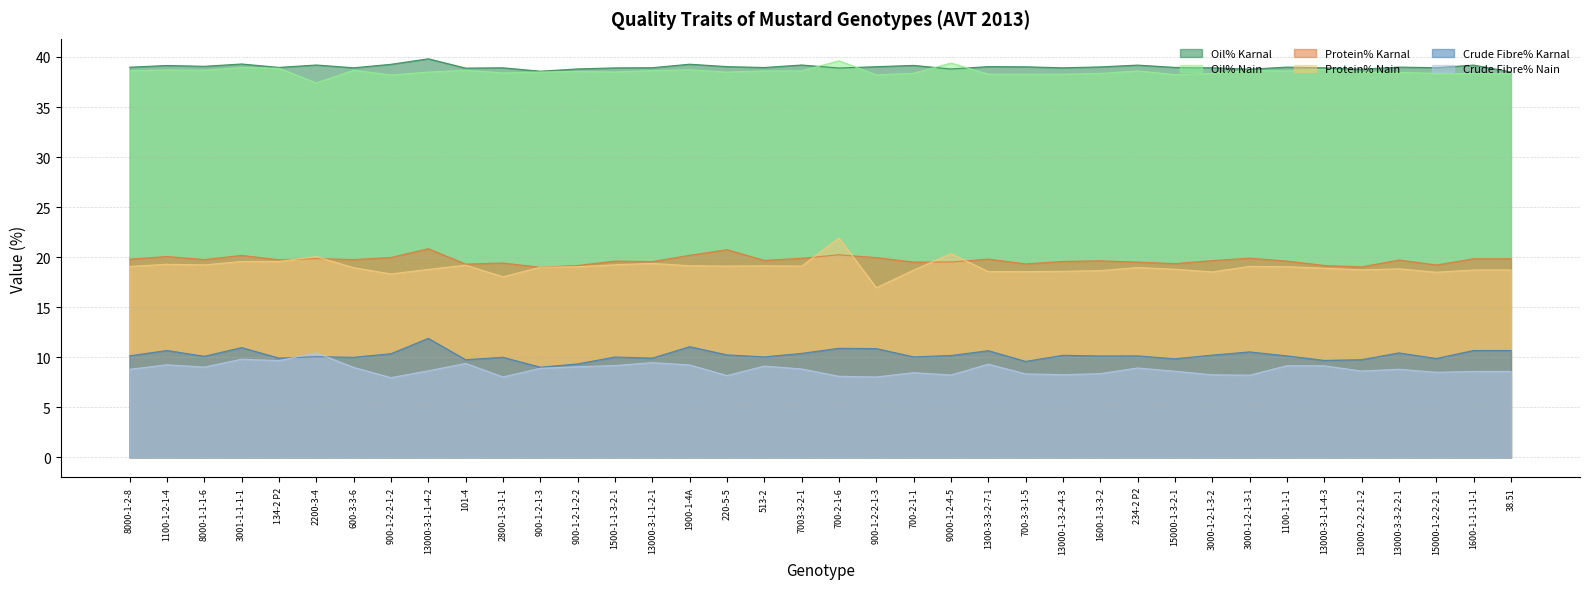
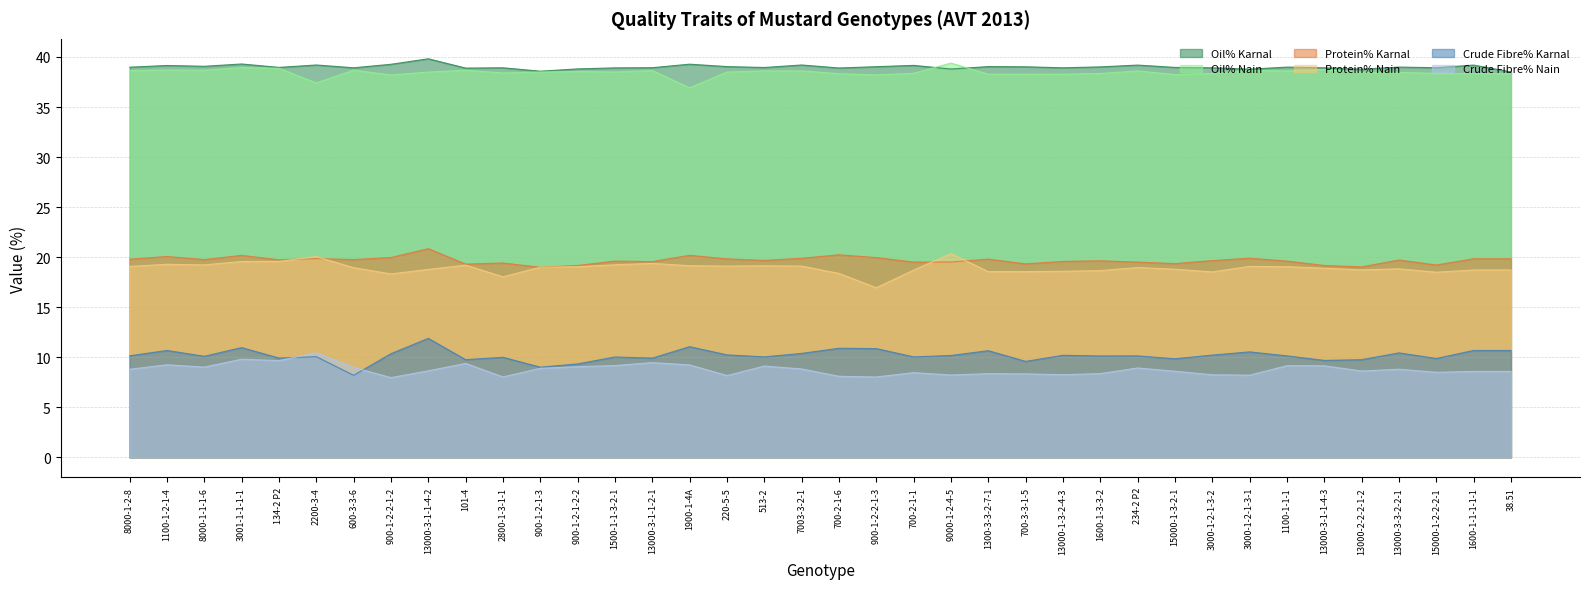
  {
    "Oil% Karnal": {
      "8000-1-2-8": 39.0,
      "1100-1-2-1-4": 39.2,
      "8000-1-1-1-6": 39.1,
      "3001-1-1-1-1": 39.3,
      "2200-3-4": 39.2,
      "900-1-2-2-1-2": 39.3,
      "13000-3-1-1-4-2": 39.8,
      "2800-1-3-1-1": 38.9,
      "900-1-2-1-2-2": 38.8,
      "1500-1-1-3-2-1": 38.9,
      "13000-3-1-1-2-1": 38.9,
      "1900-1-4A": 39.3,
      "220-5-5": 39.0,
      "513-2": 39.0,
      "7003-3-2-1": 39.2,
      "700-2-1-6": 38.9,
      "900-1-2-2-1-3": 39.0,
      "700-2-1-1": 39.2,
      "9000-1-2-4-5": 38.8,
      "1300-3-3-2-7-1": 39.0,
      "700-3-3-1-5": 39.0,
      "13000-1-3-2-4-3": 38.9,
      "1600-1-3-3-2": 39.0,
      "234-2 P2": 39.2,
      "15000-1-3-2-1": 39.0,
      "3000-1-2-1-3-2": 38.9,
      "1100-1-1-1": 39.0,
      "13000-2-2-2-1-2": 38.8,
      "13000-3-3-2-2-1": 39.0,
      "15000-1-2-2-2-1": 38.9,
      "1600-1-1-1-1-1": 39.2
    },
    "Oil% Nain": {
      "8000-1-2-8": 38.6,
      "1100-1-2-1-4": 38.7,
      "8000-1-1-1-6": 38.7,
      "3001-1-1-1-1": 38.9,
      "2200-3-4": 37.4,
      "900-1-2-2-1-2": 38.2,
      "13000-3-1-1-4-2": 38.5,
      "2800-1-3-1-1": 38.4,
      "900-1-2-1-2-2": 38.6,
      "1500-1-1-3-2-1": 38.5,
      "13000-3-1-1-2-1": 38.6,
-     "1900-1-4A": 38.7,
+     "1900-1-4A": 36.9,
      "220-5-5": 38.5,
      "513-2": 38.6,
      "7003-3-2-1": 38.6,
-     "700-2-1-6": 39.6,
+     "700-2-1-6": 38.3,
      "900-1-2-2-1-3": 38.2,
      "700-2-1-1": 38.4,
      "9000-1-2-4-5": 39.4,
      "1300-3-3-2-7-1": 38.3,
      "700-3-3-1-5": 38.3,
      "13000-1-3-2-4-3": 38.3,
      "1600-1-3-3-2": 38.4,
      "234-2 P2": 38.6,
      "15000-1-3-2-1": 38.2,
      "3000-1-2-1-3-2": 38.4,
      "1100-1-1-1": 38.6,
      "13000-2-2-2-1-2": 38.5,
      "13000-3-3-2-2-1": 38.5,
      "15000-1-2-2-2-1": 38.4,
      "1600-1-1-1-1-1": 38.3
    },
    "Protein% Karnal": {
      "8000-1-2-8": 19.8,
      "1100-1-2-1-4": 20.1,
      "8000-1-1-1-6": 19.8,
      "3001-1-1-1-1": 20.2,
      "600-3-3-6": 19.8,
      "900-1-2-2-1-2": 20.0,
      "13000-3-1-1-4-2": 20.9,
      "2800-1-3-1-1": 19.4,
      "1500-1-1-3-2-1": 19.6,
      "1900-1-4A": 20.2,
-     "220-5-5": 20.8,
+     "220-5-5": 19.8,
      "513-2": 19.7,
      "7003-3-2-1": 19.9,
      "700-2-1-6": 20.2,
      "900-1-2-2-1-3": 20.0,
      "700-2-1-1": 19.5,
      "9000-1-2-4-5": 19.5,
      "1300-3-3-2-7-1": 19.8,
      "700-3-3-1-5": 19.3,
      "13000-1-3-2-4-3": 19.6,
      "1600-1-3-3-2": 19.6,
      "234-2 P2": 19.5,
      "15000-1-3-2-1": 19.4,
      "3000-1-2-1-3-2": 19.7,
      "3000-1-2-1-3-1": 19.9,
      "1100-1-1-1": 19.6,
      "13000-3-1-1-4-3": 19.2,
      "13000-2-2-2-1-2": 19.0,
      "13000-3-3-2-2-1": 19.7,
      "15000-1-2-2-2-1": 19.2,
      "1600-1-1-1-1-1": 19.8,
      "38.51": 19.8
    },
    "Protein% Nain": {
      "8000-1-2-8": 19.1,
      "1100-1-2-1-4": 19.3,
      "8000-1-1-1-6": 19.2,
      "3001-1-1-1-1": 19.6,
      "600-3-3-6": 19.0,
      "900-1-2-2-1-2": 18.3,
      "13000-3-1-1-4-2": 18.8,
      "2800-1-3-1-1": 18.0,
      "1500-1-1-3-2-1": 19.2,
      "1900-1-4A": 19.2,
      "220-5-5": 19.1,
      "513-2": 19.1,
      "7003-3-2-1": 19.1,
-     "700-2-1-6": 21.9,
+     "700-2-1-6": 18.4,
      "900-1-2-2-1-3": 17.0,
      "700-2-1-1": 18.7,
      "9000-1-2-4-5": 20.4,
      "1300-3-3-2-7-1": 18.6,
      "700-3-3-1-5": 18.6,
      "13000-1-3-2-4-3": 18.6,
      "1600-1-3-3-2": 18.7,
      "234-2 P2": 19.0,
      "15000-1-3-2-1": 18.8,
      "3000-1-2-1-3-2": 18.5,
      "3000-1-2-1-3-1": 19.1,
      "1100-1-1-1": 19.1,
      "13000-3-1-1-4-3": 18.9,
      "13000-2-2-2-1-2": 18.7,
      "13000-3-3-2-2-1": 18.8,
      "15000-1-2-2-2-1": 18.5,
      "1600-1-1-1-1-1": 18.7,
      "38.51": 18.7
    },
    "Crude Fibre% Karnal": {
      "8000-1-2-8": 10.2,
      "1100-1-2-1-4": 10.7,
      "8000-1-1-1-6": 10.1,
      "3001-1-1-1-1": 11.0,
      "2200-3-4": 10.1,
-     "600-3-3-6": 10.0,
+     "600-3-3-6": 8.2,
      "900-1-2-2-1-2": 10.4,
      "13000-3-1-1-4-2": 11.9,
      "101-4": 9.8,
      "2800-1-3-1-1": 10.0,
      "900-1-2-1-2-2": 9.3,
      "1500-1-1-3-2-1": 10.0,
      "13000-3-1-1-2-1": 9.9,
      "1900-1-4A": 11.1,
      "220-5-5": 10.2,
      "513-2": 10.0,
      "7003-3-2-1": 10.4,
      "700-2-1-6": 10.9,
      "900-1-2-2-1-3": 10.9,
      "700-2-1-1": 10.0,
      "9000-1-2-4-5": 10.2,
      "1300-3-3-2-7-1": 10.7,
      "700-3-3-1-5": 9.6,
      "13000-1-3-2-4-3": 10.2,
      "1600-1-3-3-2": 10.1,
      "234-2 P2": 10.1,
      "15000-1-3-2-1": 9.9,
      "3000-1-2-1-3-2": 10.2,
      "3000-1-2-1-3-1": 10.5,
      "1100-1-1-1": 10.1,
      "13000-3-1-1-4-3": 9.7,
      "13000-2-2-2-1-2": 9.8,
      "13000-3-3-2-2-1": 10.4,
      "15000-1-2-2-2-1": 9.9,
      "1600-1-1-1-1-1": 10.7,
      "38.51": 10.7
    },
    "Crude Fibre% Nain": {
      "8000-1-2-8": 8.8,
      "1100-1-2-1-4": 9.3,
      "8000-1-1-1-6": 9.0,
      "3001-1-1-1-1": 9.8,
      "2200-3-4": 10.5,
      "600-3-3-6": 9.0,
      "900-1-2-2-1-2": 8.0,
      "13000-3-1-1-4-2": 8.6,
      "101-4": 9.4,
      "2800-1-3-1-1": 8.0,
      "900-1-2-1-2-2": 9.1,
      "1500-1-1-3-2-1": 9.2,
      "13000-3-1-1-2-1": 9.5,
      "1900-1-4A": 9.2,
      "220-5-5": 8.2,
      "513-2": 9.1,
      "7003-3-2-1": 8.8,
      "700-2-1-6": 8.1,
      "900-1-2-2-1-3": 8.0,
      "700-2-1-1": 8.5,
      "9000-1-2-4-5": 8.2,
-     "1300-3-3-2-7-1": 9.3,
+     "1300-3-3-2-7-1": 8.4,
      "700-3-3-1-5": 8.3,
      "13000-1-3-2-4-3": 8.3,
      "1600-1-3-3-2": 8.4,
      "234-2 P2": 8.9,
      "15000-1-3-2-1": 8.6,
      "3000-1-2-1-3-2": 8.3,
      "3000-1-2-1-3-1": 8.2,
      "1100-1-1-1": 9.2,
      "13000-3-1-1-4-3": 9.2,
      "13000-2-2-2-1-2": 8.6,
      "13000-3-3-2-2-1": 8.8,
      "15000-1-2-2-2-1": 8.5,
      "1600-1-1-1-1-1": 8.6,
      "38.51": 8.6
    }
  }
